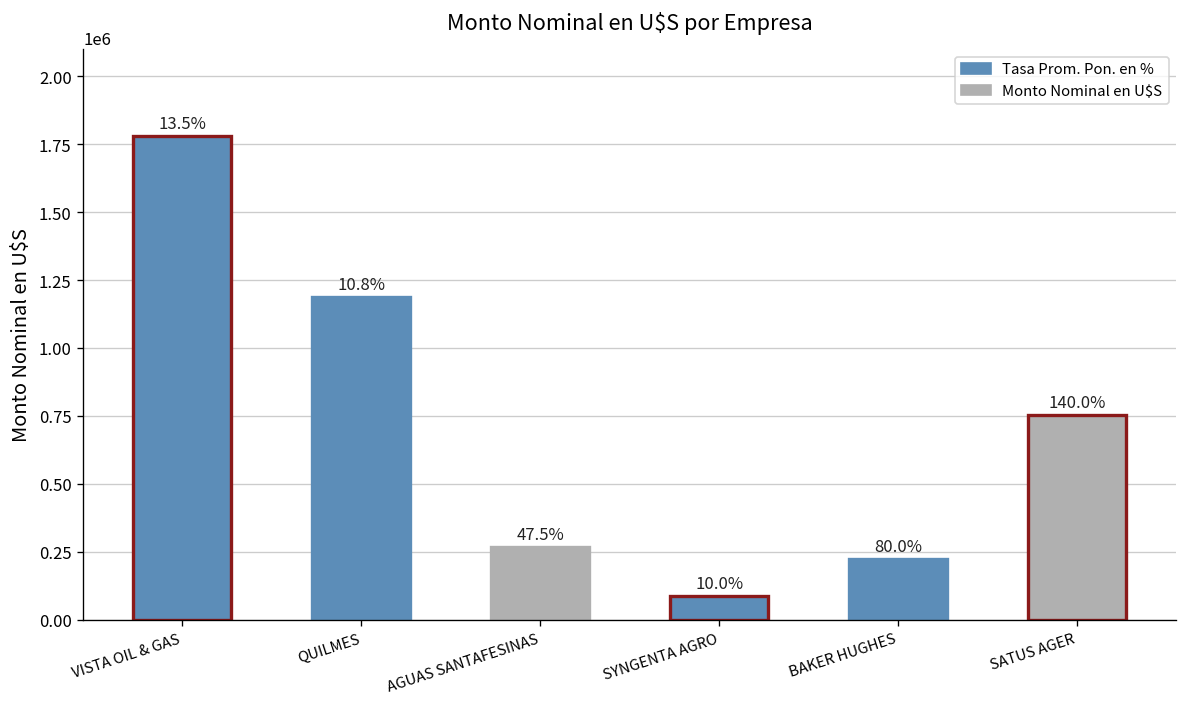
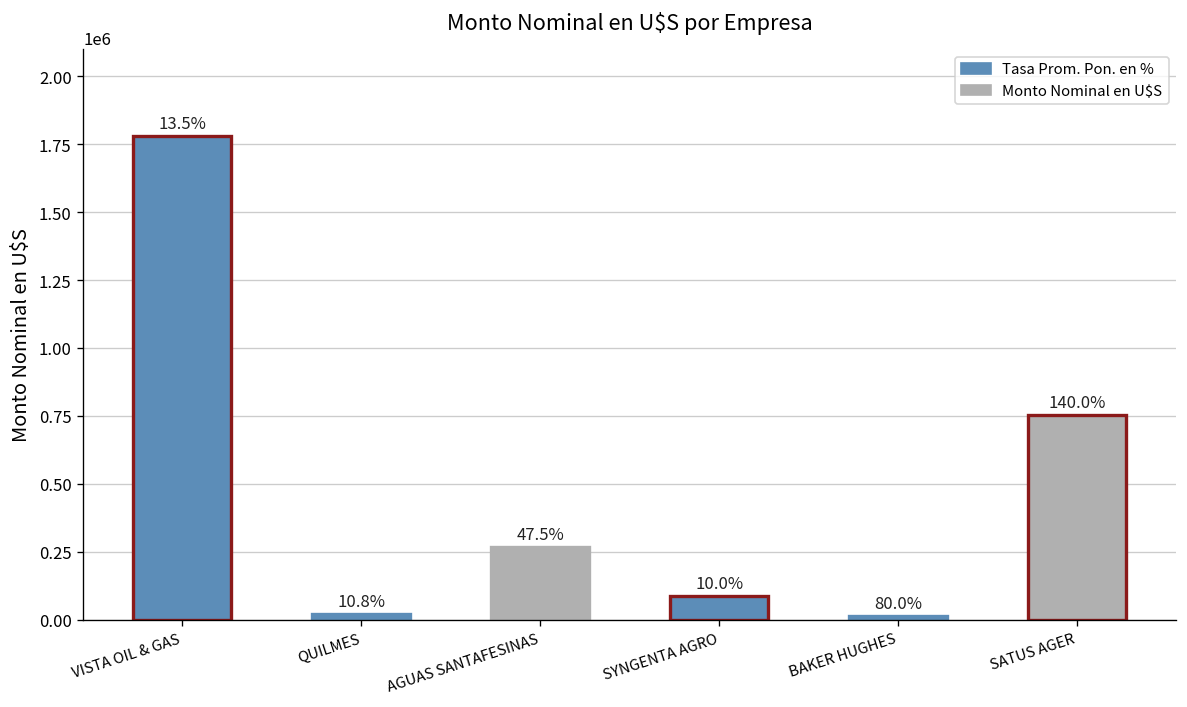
  {
-   "QUILMES": 1190000,
-   "BAKER HUGHES": 220000
+   "QUILMES": 20000,
+   "BAKER HUGHES": 20000
  }
